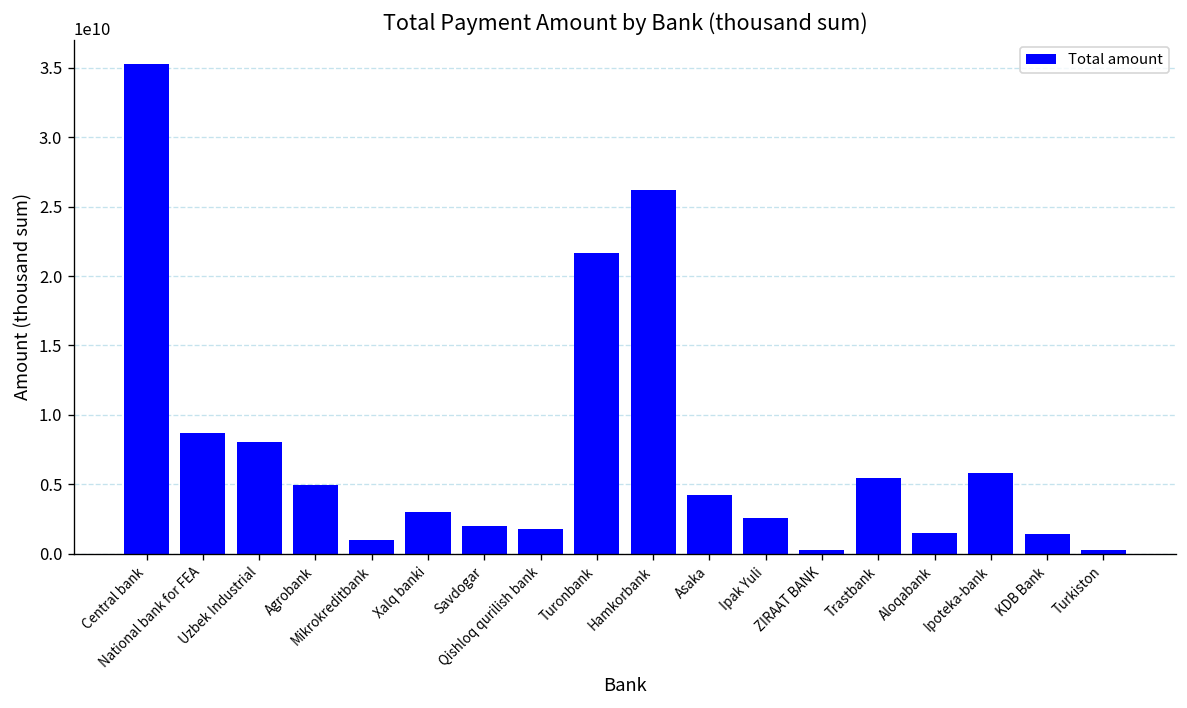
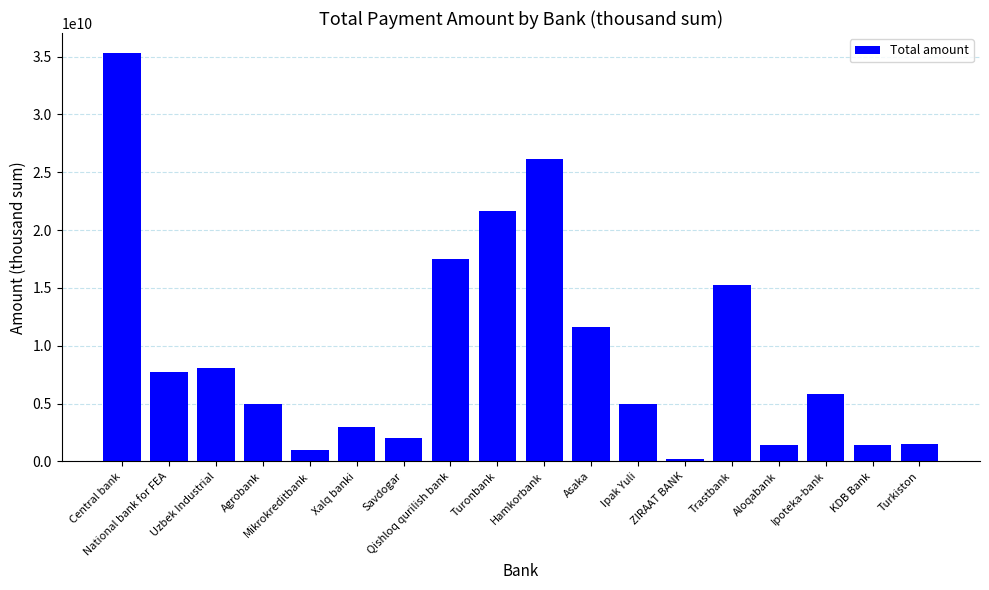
  {
    "Central bank": 35300000000,
-   "National bank for FEA": 8700000000,
+   "National bank for FEA": 7700000000,
    "Uzbek Industrial": 8100000000,
    "Agrobank": 4900000000,
    "Mikrokreditbank": 1000000000,
    "Xalq banki": 3000000000,
    "Savdogar": 2000000000,
-   "Qishloq qurilish bank": 1700000000,
+   "Qishloq qurilish bank": 17500000000,
    "Turonbank": 21600000000,
    "Hamkorbank": 26200000000,
-   "Asaka": 4300000000,
-   "Ipak Yuli": 2600000000,
+   "Asaka": 11600000000,
+   "Ipak Yuli": 4900000000,
    "ZIRAAT BANK": 200000000,
-   "Trastbank": 5400000000,
+   "Trastbank": 15200000000,
    "Aloqabank": 1500000000,
    "Ipoteka-bank": 5800000000,
    "KDB Bank": 1400000000,
-   "Turkiston": 300000000
+   "Turkiston": 1500000000
  }
